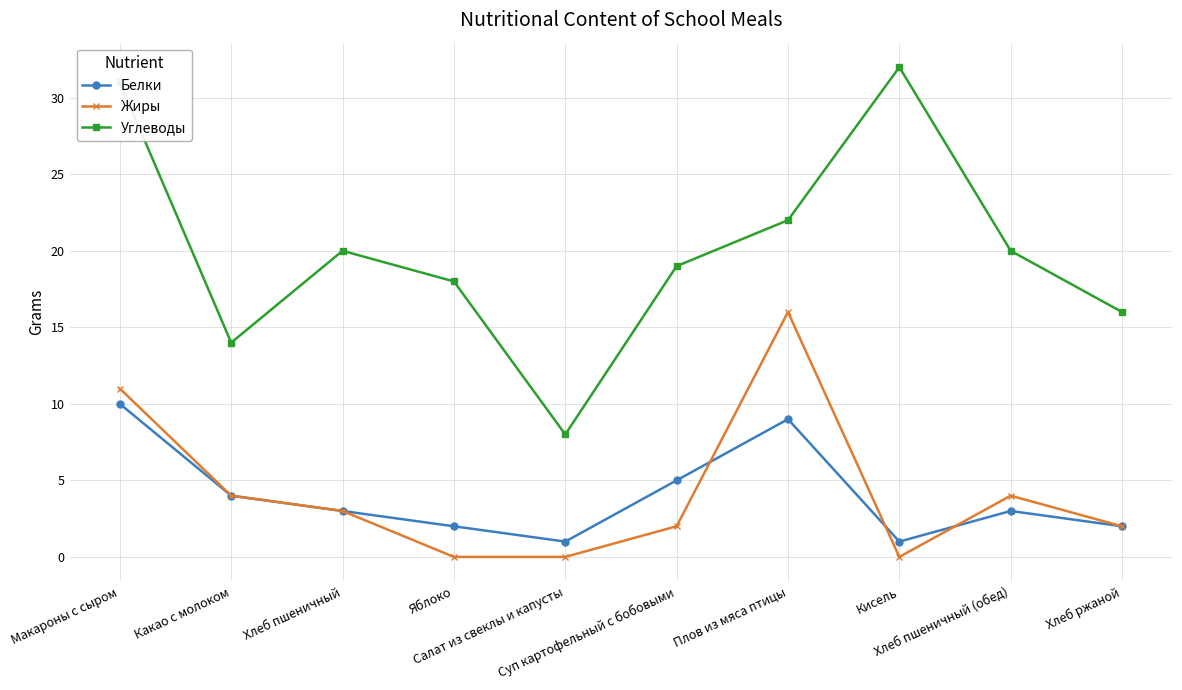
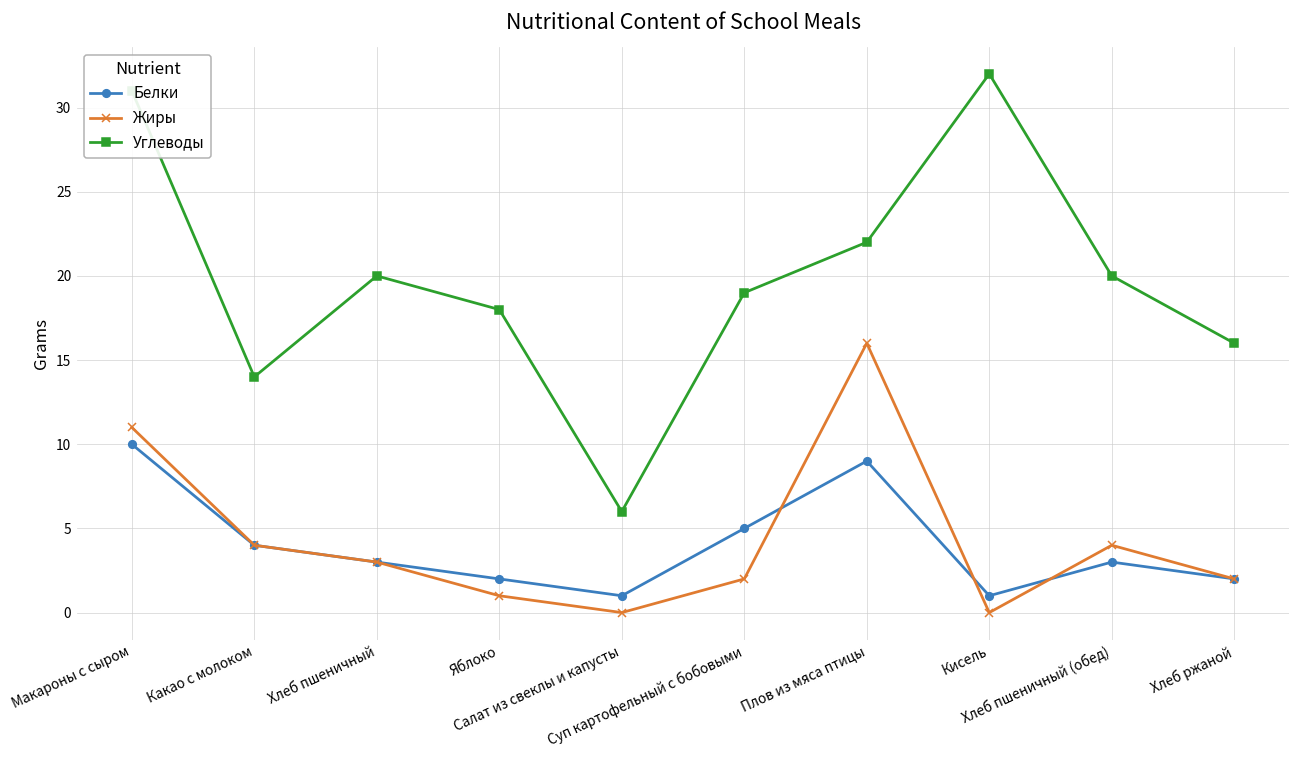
  {
    "Белки": {
      "Макароны с сыром": 10,
      "Яблоко": 2,
      "Салат из свеклы и капусты": 1,
      "Суп картофельный с бобовыми": 5,
      "Плов из мяса птицы": 9,
      "Кисель": 1,
      "Хлеб пшеничный (обед)": 3
    },
    "Жиры": {
      "Макароны с сыром": 11,
-     "Яблоко": 0,
+     "Яблоко": 1,
      "Салат из свеклы и капусты": 0,
      "Суп картофельный с бобовыми": 2,
      "Плов из мяса птицы": 16,
      "Кисель": 0,
      "Хлеб пшеничный (обед)": 4
    },
    "Углеводы": {
      "Какао с молоком": 14,
      "Хлеб пшеничный": 20,
      "Яблоко": 18,
-     "Салат из свеклы и капусты": 8,
+     "Салат из свеклы и капусты": 6,
      "Суп картофельный с бобовыми": 19,
      "Плов из мяса птицы": 22,
      "Кисель": 32,
      "Хлеб пшеничный (обед)": 20,
      "Хлеб ржаной": 16
    }
  }
